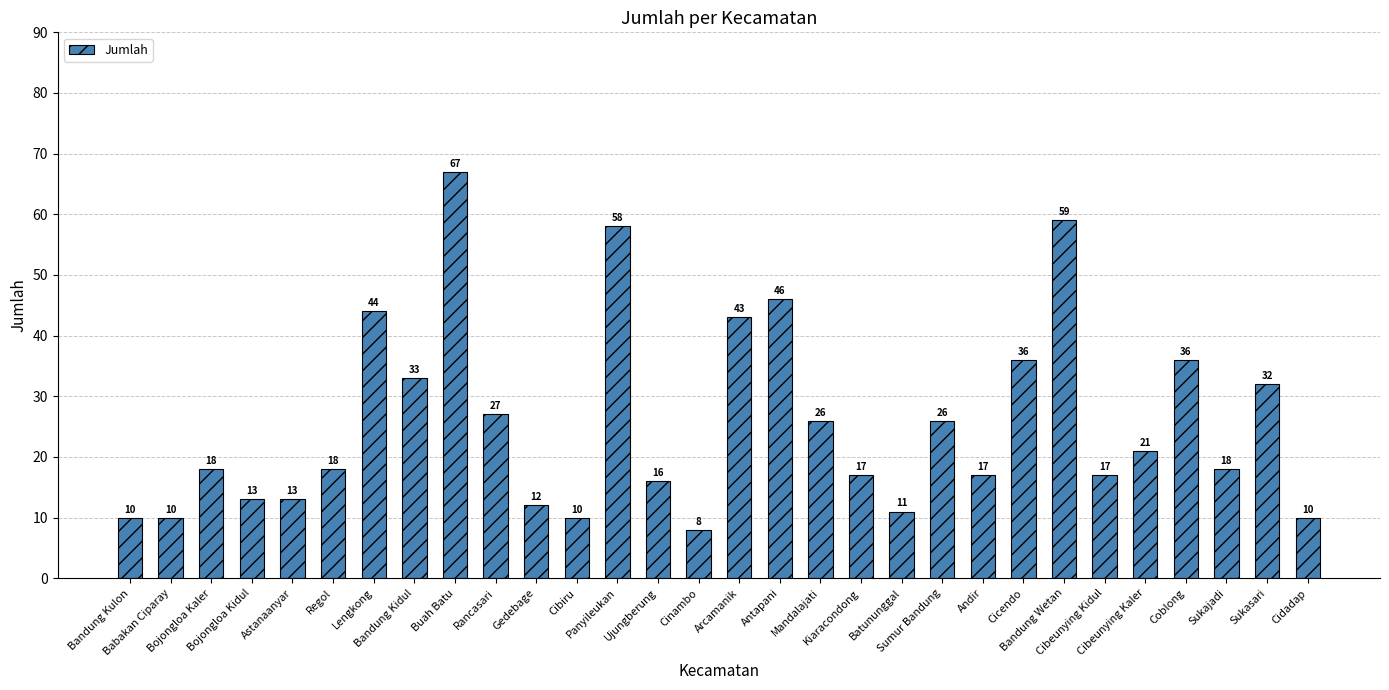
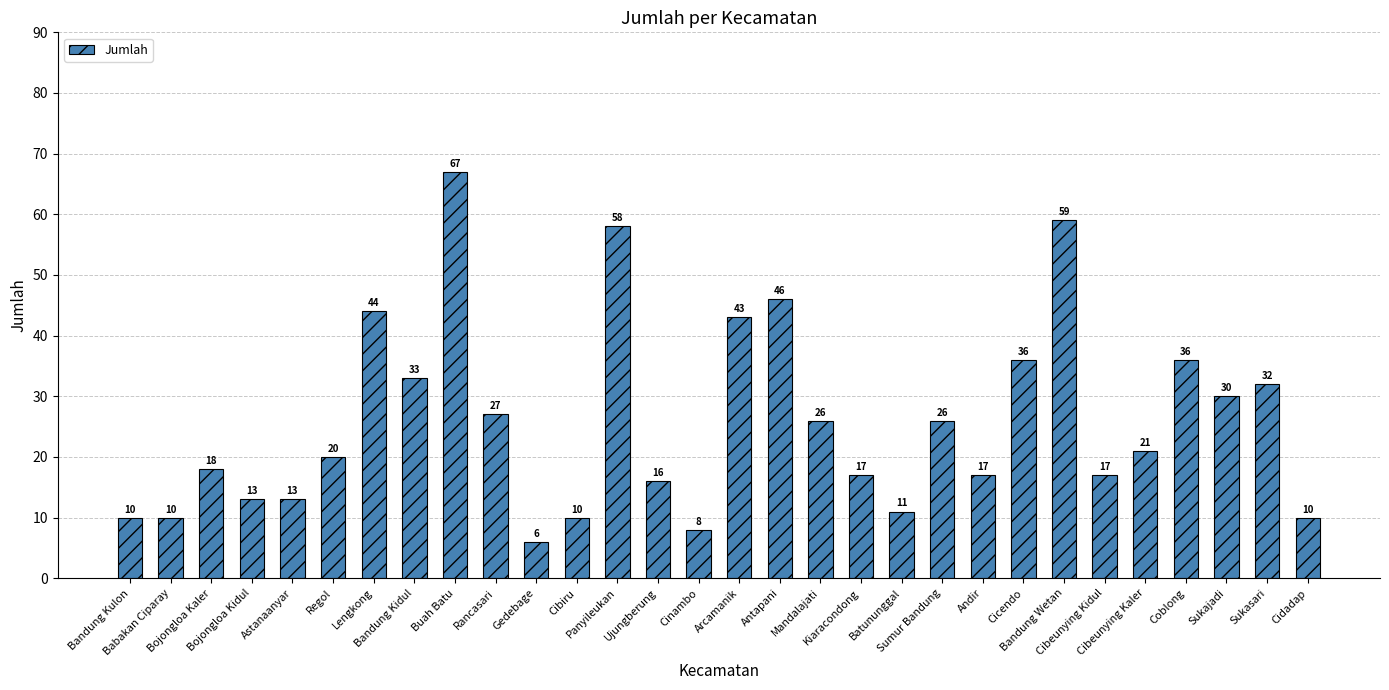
  {
    "Bandung Kulon": 10,
    "Babakan Ciparay": 10,
    "Bojongloa Kaler": 18,
    "Bojongloa Kidul": 13,
    "Astanaanyar": 13,
-   "Regol": 18,
+   "Regol": 20,
    "Lengkong": 44,
    "Bandung Kidul": 33,
    "Buah Batu": 67,
    "Rancasari": 27,
-   "Gedebage": 12,
+   "Gedebage": 6,
    "Cibiru": 10,
    "Panyileukan": 58,
    "Ujungberung": 16,
    "Cinambo": 8,
    "Arcamanik": 43,
    "Antapani": 46,
    "Mandalajati": 26,
    "Kiaracondong": 17,
    "Batununggal": 11,
    "Sumur Bandung": 26,
    "Andir": 17,
    "Cicendo": 36,
    "Bandung Wetan": 59,
    "Cibeunying Kidul": 17,
    "Cibeunying Kaler": 21,
    "Coblong": 36,
-   "Sukajadi": 18,
+   "Sukajadi": 30,
    "Sukasari": 32,
    "Cidadap": 10
  }
